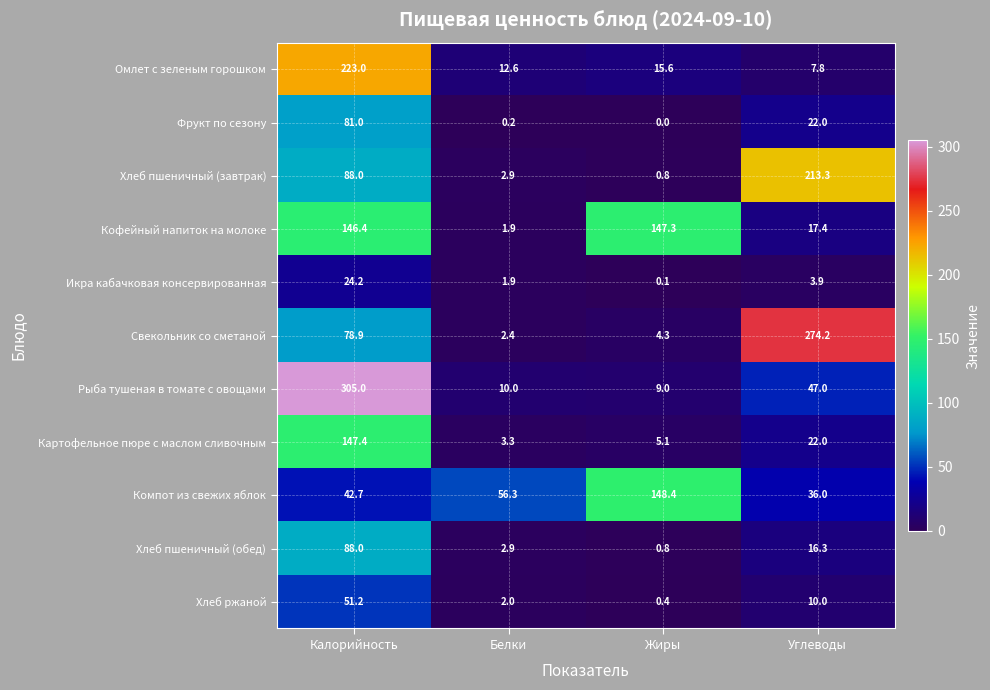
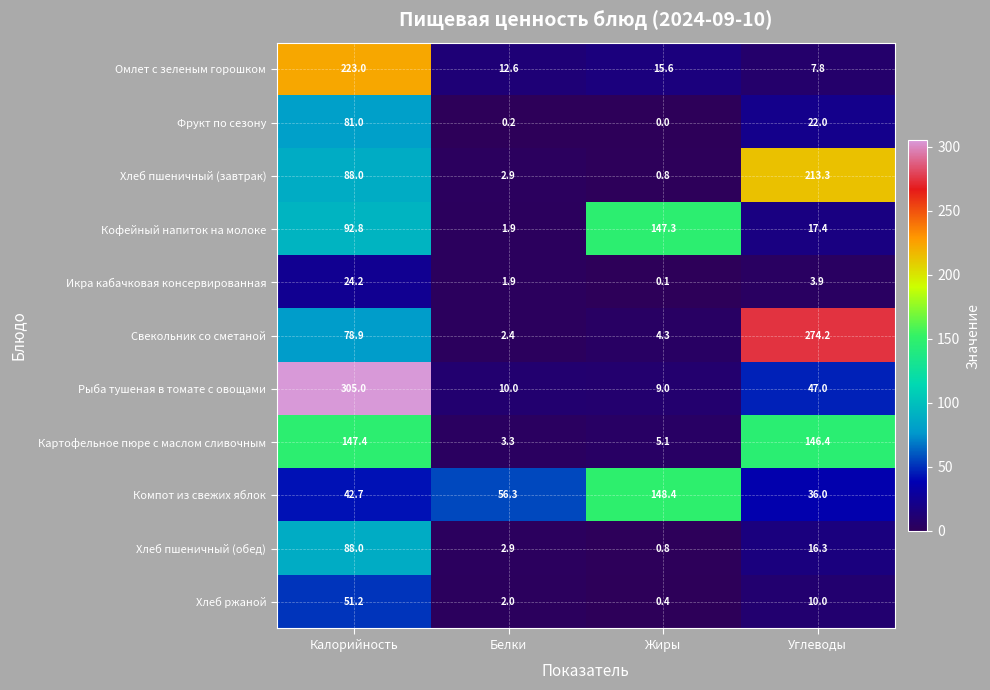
  {
    "Омлет с зеленым горошком": {
      "Калорийность": 223.0,
      "Белки": 12.6,
      "Жиры": 15.6,
      "Углеводы": 7.8
    },
    "Фрукт по сезону": {
      "Калорийность": 81.0,
      "Белки": 0.2,
      "Жиры": 0.0,
      "Углеводы": 22.0
    },
    "Хлеб пшеничный (завтрак)": {
      "Калорийность": 88.0,
      "Белки": 2.9,
      "Жиры": 0.8,
      "Углеводы": 213.3
    },
    "Кофейный напиток на молоке": {
-     "Калорийность": 146.4,
+     "Калорийность": 92.8,
      "Белки": 1.9,
      "Жиры": 147.3,
      "Углеводы": 17.4
    },
    "Икра кабачковая консервированная": {
      "Калорийность": 24.2,
      "Белки": 1.9,
      "Жиры": 0.1,
      "Углеводы": 3.9
    },
    "Свекольник со сметаной": {
      "Калорийность": 78.9,
      "Белки": 2.4,
      "Жиры": 4.3,
      "Углеводы": 274.2
    },
    "Рыба тушеная в томате с овощами": {
      "Калорийность": 305.0,
      "Белки": 10.0,
      "Жиры": 9.0,
      "Углеводы": 47.0
    },
    "Картофельное пюре с маслом сливочным": {
      "Калорийность": 147.4,
      "Белки": 3.3,
      "Жиры": 5.1,
-     "Углеводы": 22.0
+     "Углеводы": 146.4
    },
    "Компот из свежих яблок": {
      "Калорийность": 42.7,
      "Белки": 56.3,
      "Жиры": 148.4,
      "Углеводы": 36.0
    },
    "Хлеб пшеничный (обед)": {
      "Калорийность": 88.0,
      "Белки": 2.9,
      "Жиры": 0.8,
      "Углеводы": 16.3
    },
    "Хлеб ржаной": {
      "Калорийность": 51.2,
      "Белки": 2.0,
      "Жиры": 0.4,
      "Углеводы": 10.0
    }
  }
